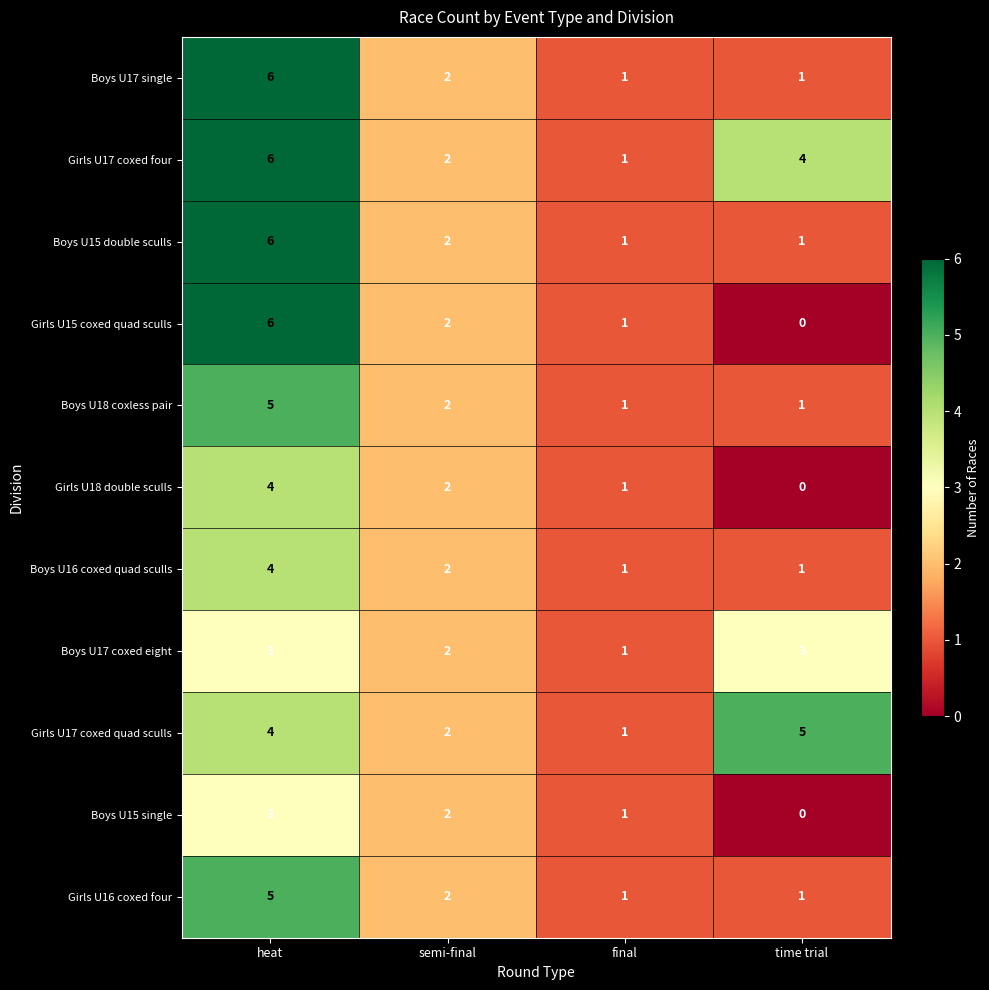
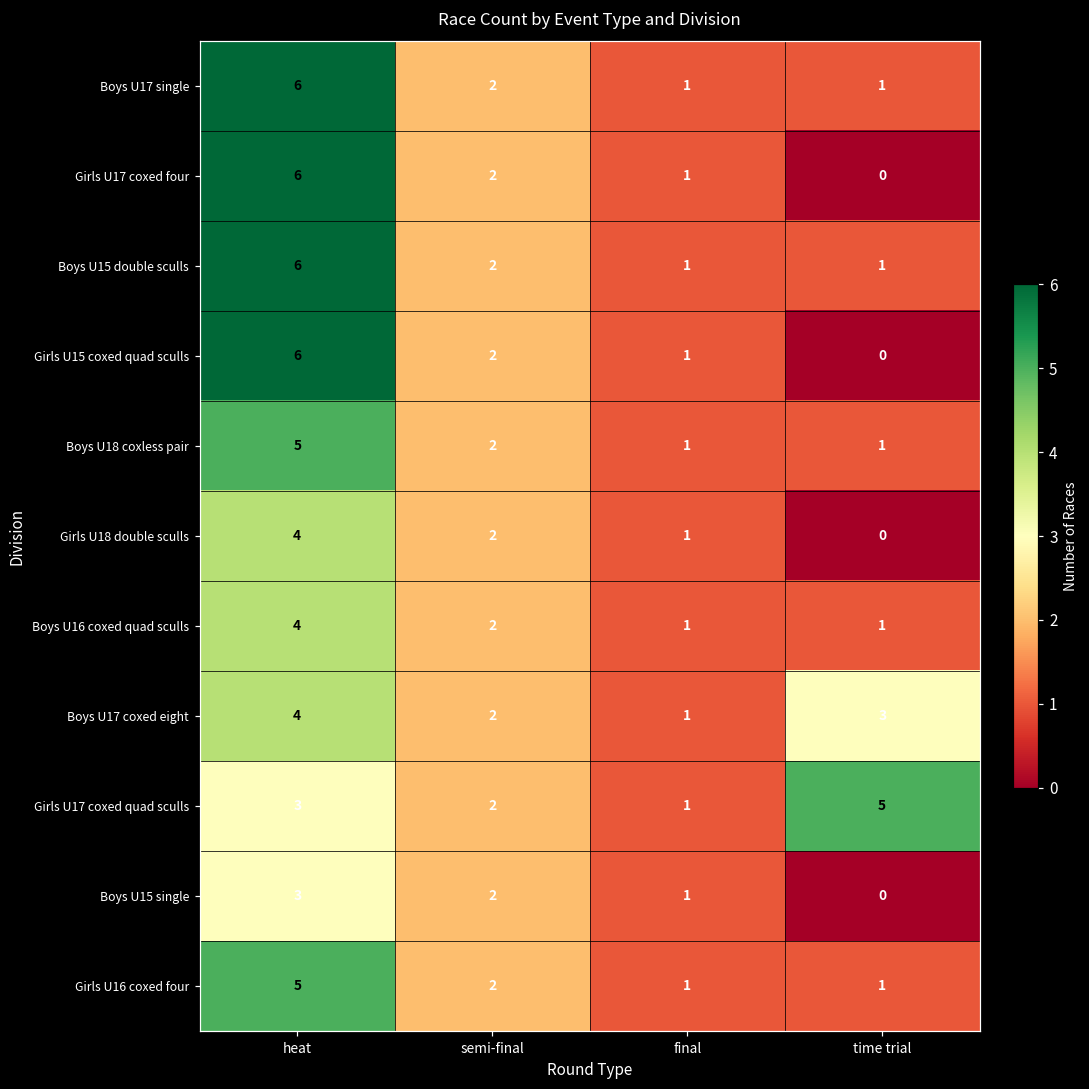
  {
    "Boys U17 single": {
      "heat": 6,
      "semi-final": 2,
      "final": 1,
      "time trial": 1
    },
    "Girls U17 coxed four": {
      "heat": 6,
      "semi-final": 2,
      "final": 1,
-     "time trial": 4
+     "time trial": 0
    },
    "Boys U15 double sculls": {
      "heat": 6,
      "semi-final": 2,
      "final": 1,
      "time trial": 1
    },
    "Girls U15 coxed quad sculls": {
      "heat": 6,
      "semi-final": 2,
      "final": 1,
      "time trial": 0
    },
    "Boys U18 coxless pair": {
      "heat": 5,
      "semi-final": 2,
      "final": 1,
      "time trial": 1
    },
    "Girls U18 double sculls": {
      "heat": 4,
      "semi-final": 2,
      "final": 1,
      "time trial": 0
    },
    "Boys U16 coxed quad sculls": {
      "heat": 4,
      "semi-final": 2,
      "final": 1,
      "time trial": 1
    },
    "Boys U17 coxed eight": {
-     "heat": 3,
+     "heat": 4,
      "semi-final": 2,
      "final": 1,
      "time trial": 3
    },
    "Girls U17 coxed quad sculls": {
-     "heat": 4,
+     "heat": 3,
      "semi-final": 2,
      "final": 1,
      "time trial": 5
    },
    "Boys U15 single": {
      "heat": 3,
      "semi-final": 2,
      "final": 1,
      "time trial": 0
    },
    "Girls U16 coxed four": {
      "heat": 5,
      "semi-final": 2,
      "final": 1,
      "time trial": 1
    }
  }
